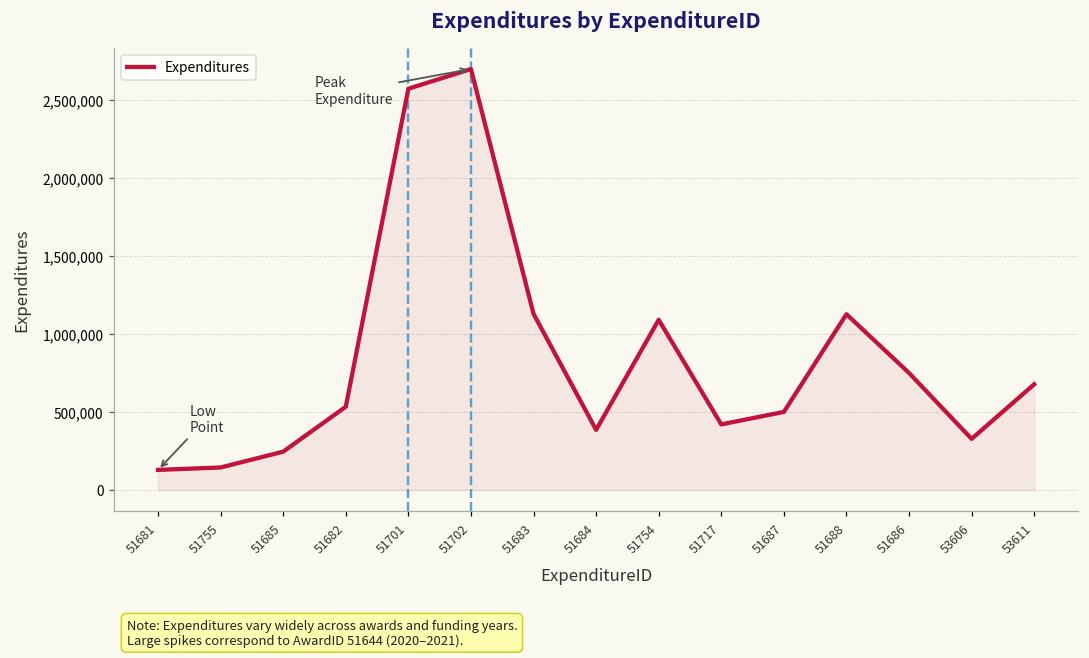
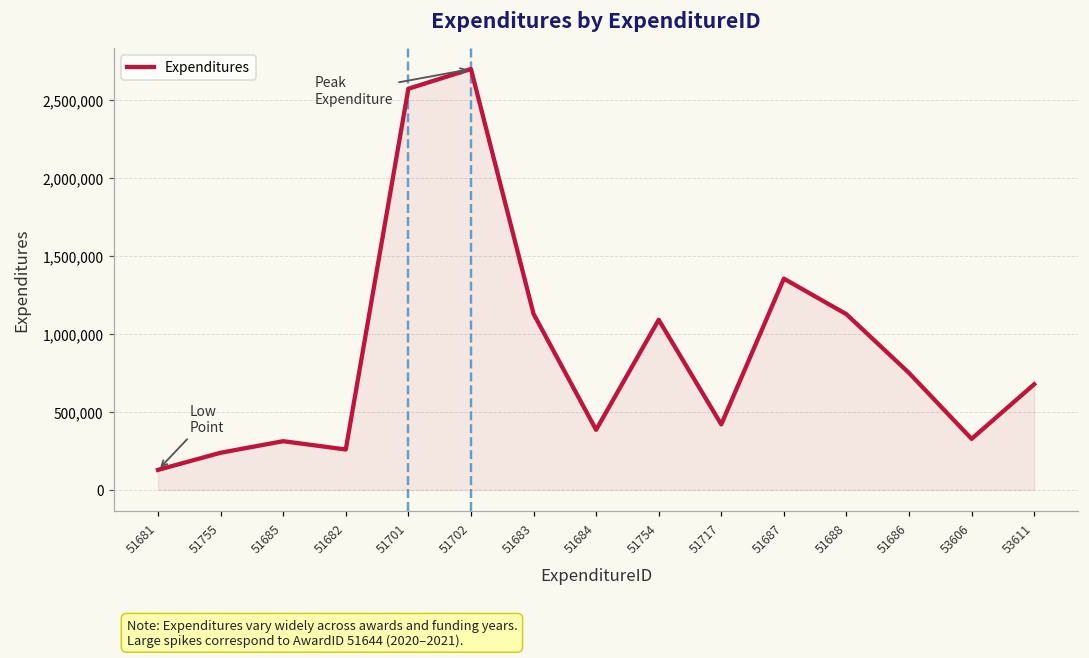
  {
    "51681": "130,000",
-   "51755": "140,000",
-   "51685": "250,000",
-   "51682": "530,000",
+   "51755": "240,000",
+   "51685": "310,000",
+   "51682": "260,000",
    "51701": "2,570,000",
    "51702": "2,700,000",
    "51683": "1,130,000",
    "51684": "390,000",
    "51754": "1,090,000",
    "51717": "420,000",
-   "51687": "500,000",
+   "51687": "1,360,000",
    "51688": "1,130,000",
    "51686": "750,000",
    "53606": "330,000",
    "53611": "680,000"
  }
